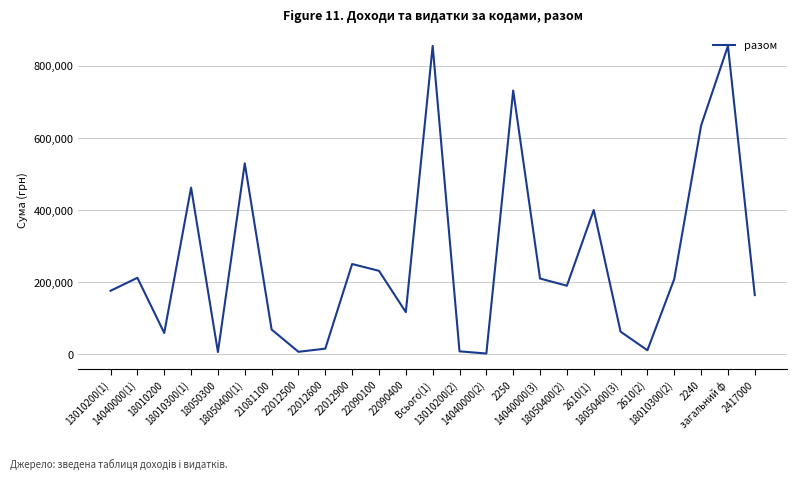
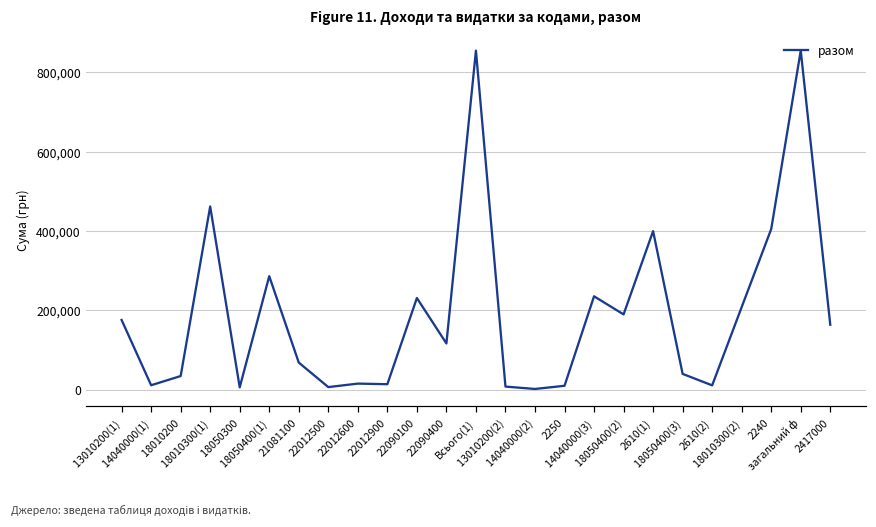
  {
    "13010200(1)": "180,000",
-   "14040000(1)": "210,000",
-   "18010200": "60,000",
+   "14040000(1)": "10,000",
+   "18010200": "30,000",
    "18010300(1)": "460,000",
    "18050300": "10,000",
-   "18050400(1)": "530,000",
+   "18050400(1)": "290,000",
    "21081100": "70,000",
    "22012500": "10,000",
    "22012600": "20,000",
-   "22012900": "250,000",
+   "22012900": "10,000",
    "22090100": "230,000",
    "22090400": "120,000",
    "Всього(1)": "860,000",
    "13010200(2)": "10,000",
    "14040000(2)": "0",
-   "2250": "730,000",
-   "14040000(3)": "210,000",
+   "2250": "10,000",
+   "14040000(3)": "240,000",
    "18050400(2)": "190,000",
    "2610(1)": "400,000",
-   "18050400(3)": "60,000",
+   "18050400(3)": "40,000",
    "2610(2)": "10,000",
    "18010300(2)": "210,000",
-   "2240": "630,000",
+   "2240": "410,000",
    "загальний ф": "860,000",
    "2417000": "160,000"
  }
